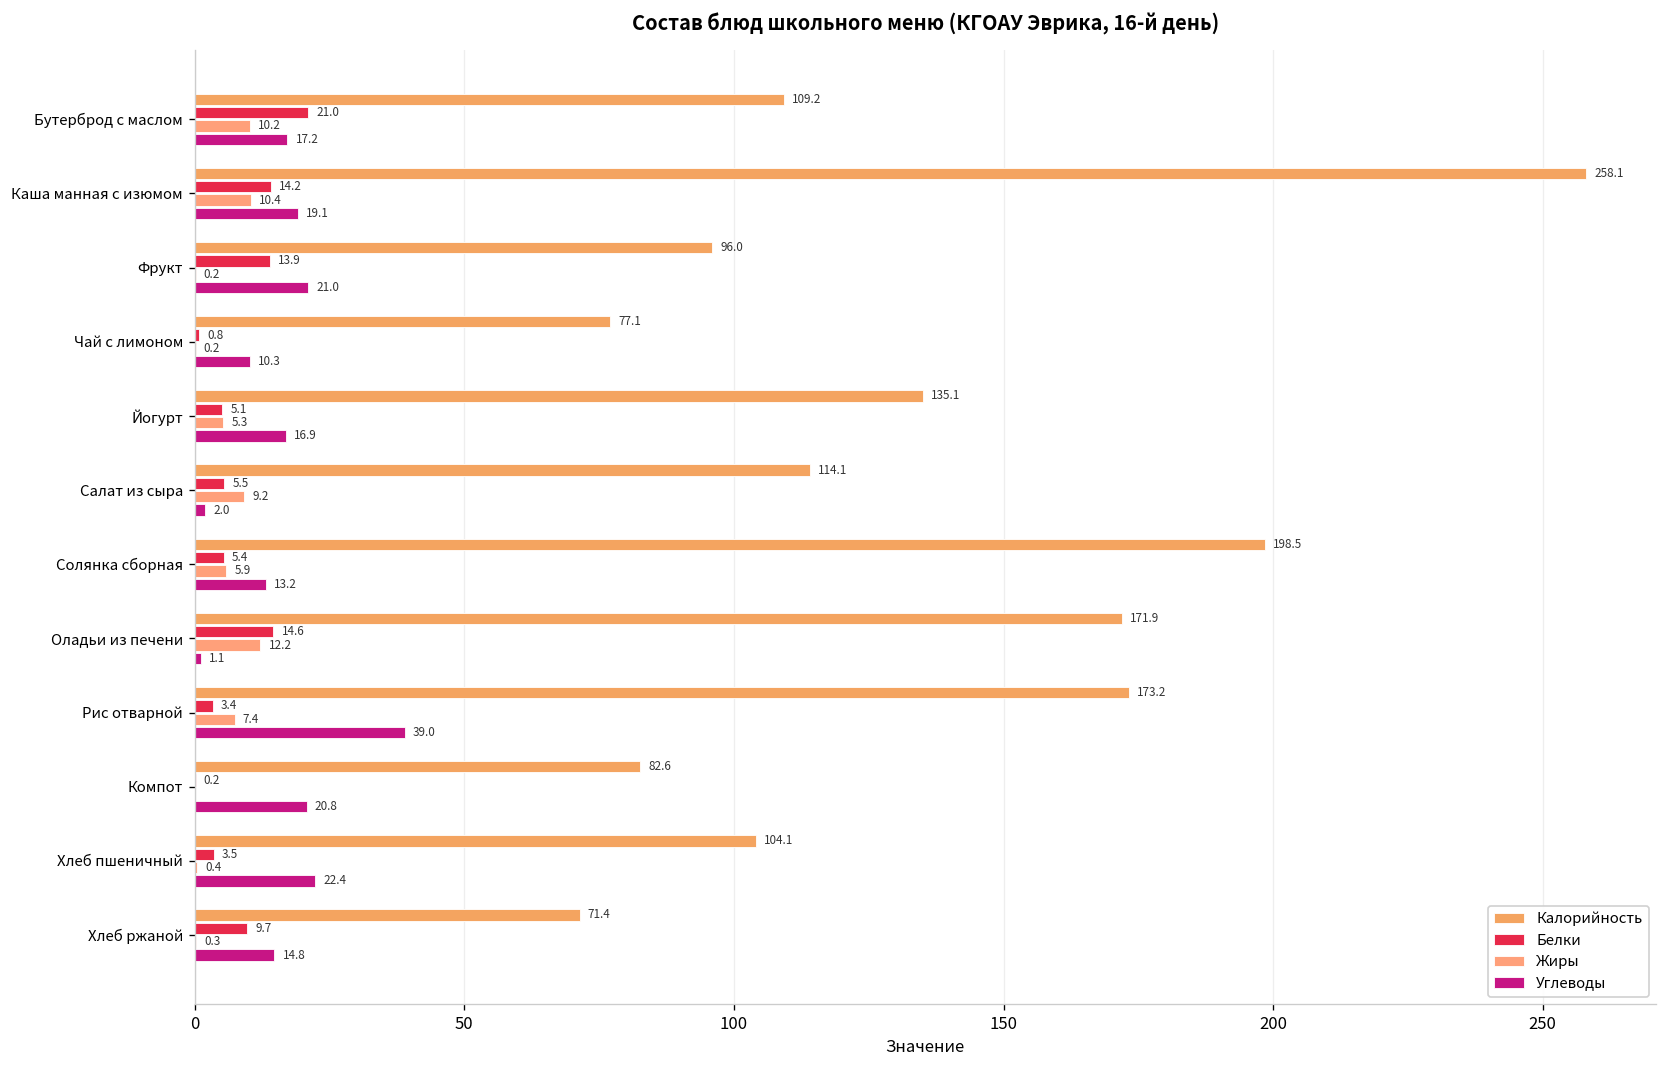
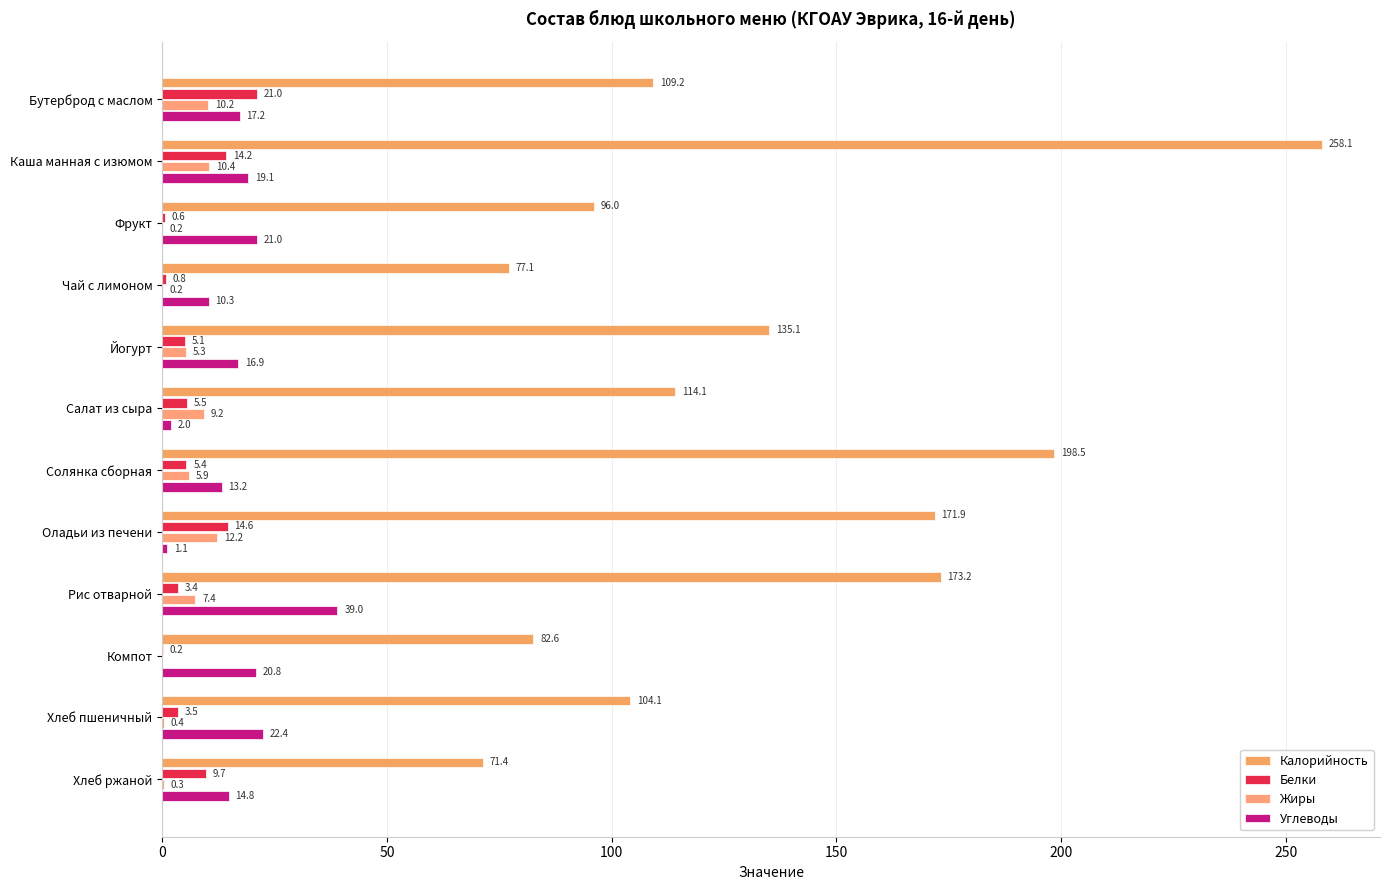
  {
    "Белки": {
      "Бутерброд с маслом": 21.0,
      "Каша манная с изюмом": 14.2,
-     "Фрукт": 13.9,
+     "Фрукт": 0.6,
      "Чай с лимоном": 0.8,
      "Йогурт": 5.1,
      "Салат из сыра": 5.5,
      "Солянка сборная": 5.4,
      "Оладьи из печени": 14.6,
      "Рис отварной": 3.4,
      "Компот": 0.2,
      "Хлеб пшеничный": 3.5,
      "Хлеб ржаной": 9.7
    },
    "Углеводы": {
      "Бутерброд с маслом": 17.2,
      "Каша манная с изюмом": 19.1,
      "Фрукт": 21.0,
      "Чай с лимоном": 10.3,
      "Йогурт": 16.9,
      "Салат из сыра": 2.0,
      "Солянка сборная": 13.2,
      "Оладьи из печени": 1.1,
      "Рис отварной": 39.0,
      "Компот": 20.8,
      "Хлеб пшеничный": 22.4,
      "Хлеб ржаной": 14.8
    }
  }
